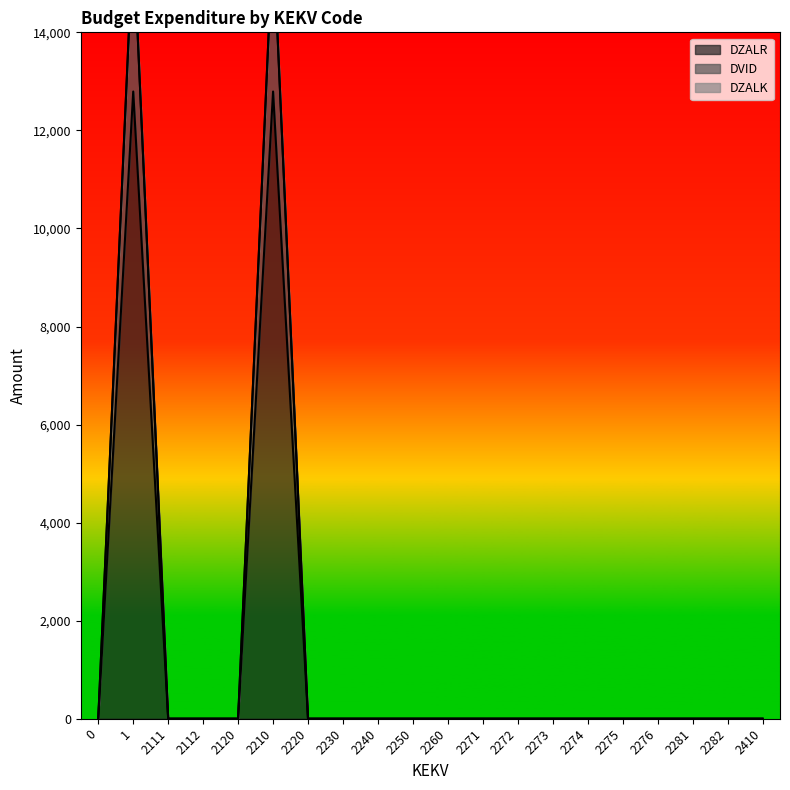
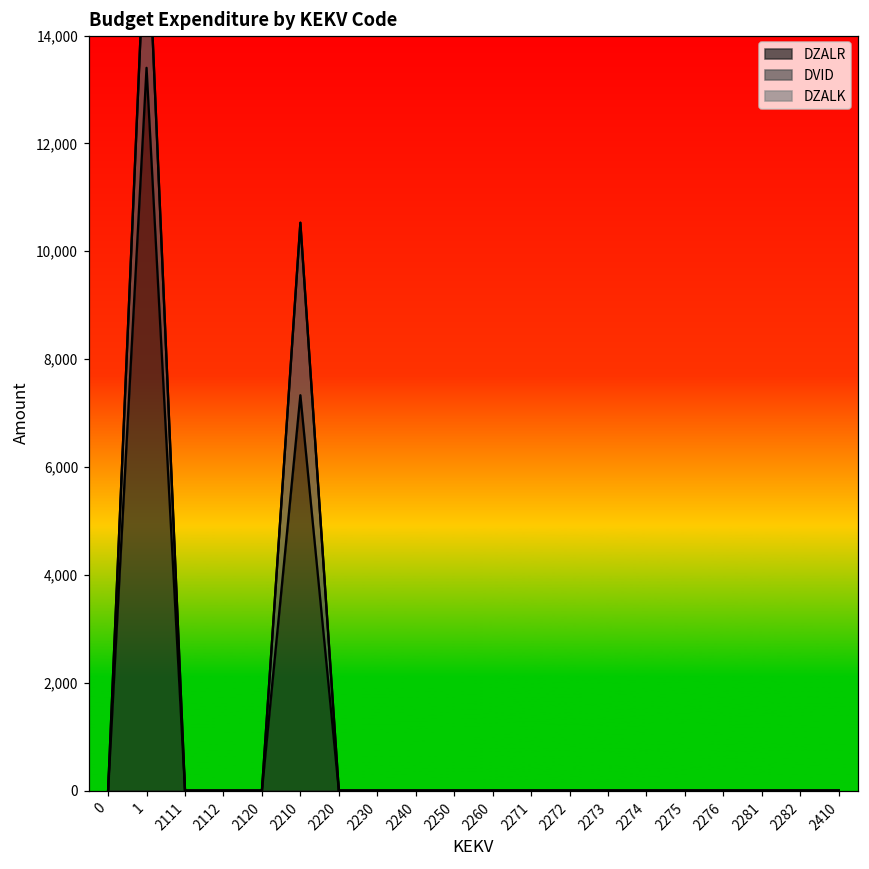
  {
    "DZALR": {
-     "1": "12,800",
-     "2210": "12,800"
+     "1": "13,400",
+     "2210": "7,300"
    }
  }
